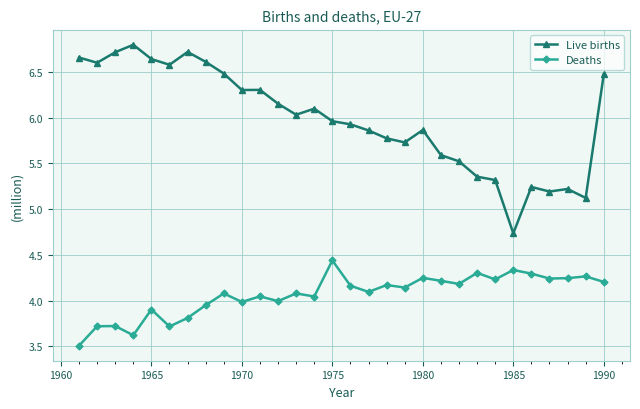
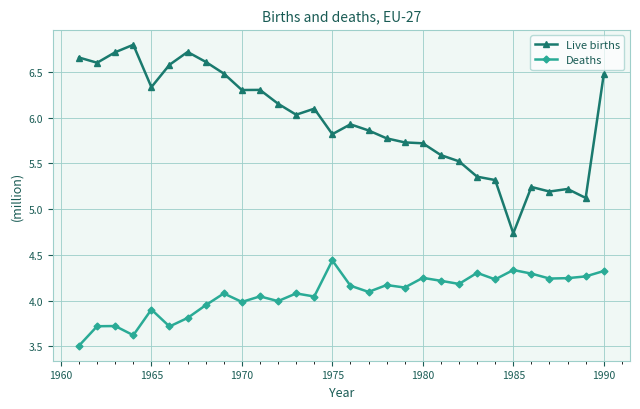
  {
    "Live births": {
-     "1965": 6.6,
+     "1965": 6.3,
      "1970": 6.3,
-     "1975": 6.0,
-     "1980": 5.9,
+     "1975": 5.8,
+     "1980": 5.7,
      "1985": 4.7,
      "1990": 6.5
    },
    "Deaths": {
      "1965": 3.9,
      "1970": 4.0,
      "1975": 4.4,
      "1980": 4.3,
      "1985": 4.3,
-     "1990": 4.2
+     "1990": 4.3
    }
  }
